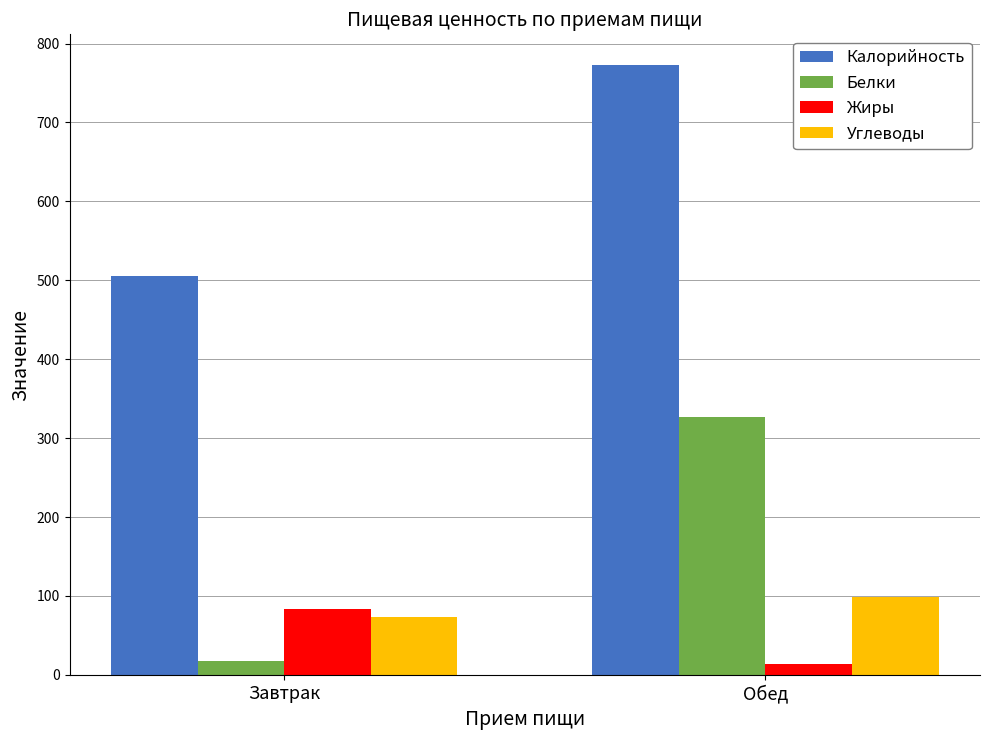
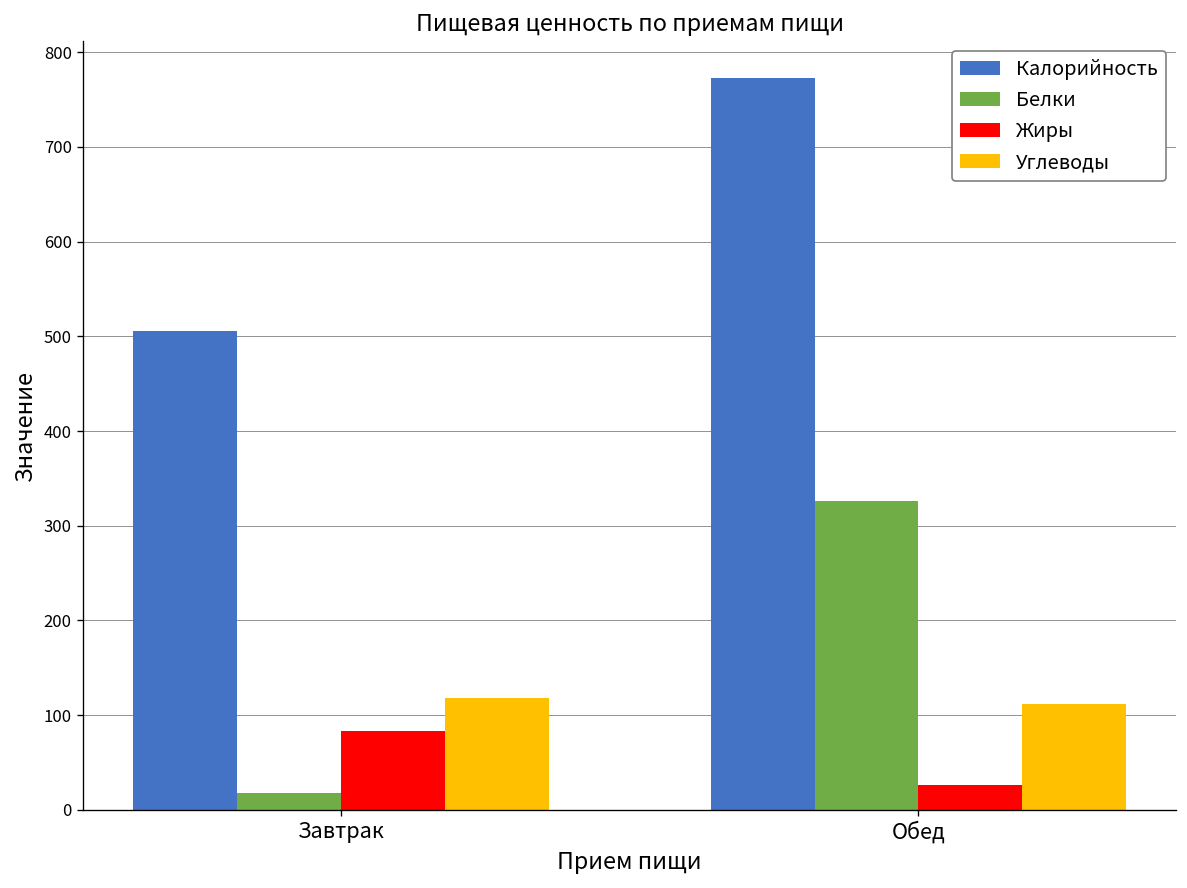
  {
    "Калорийность": {
      "Завтрак": 510,
      "Обед": 770
    },
    "Белки": {
      "Завтрак": 20,
      "Обед": 330
    },
    "Жиры": {
      "Завтрак": 80,
-     "Обед": 10
+     "Обед": 30
    },
    "Углеводы": {
-     "Завтрак": 70,
-     "Обед": 100
+     "Завтрак": 120,
+     "Обед": 110
    }
  }
